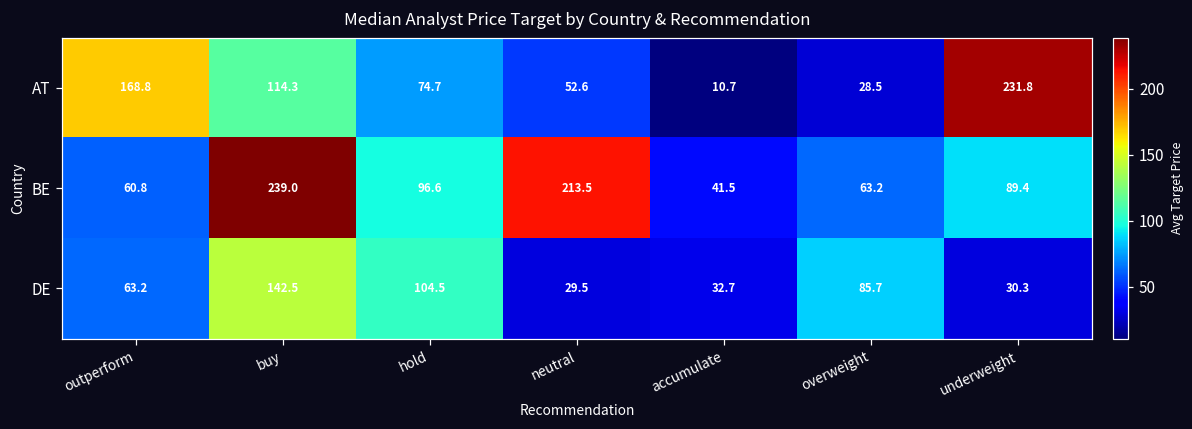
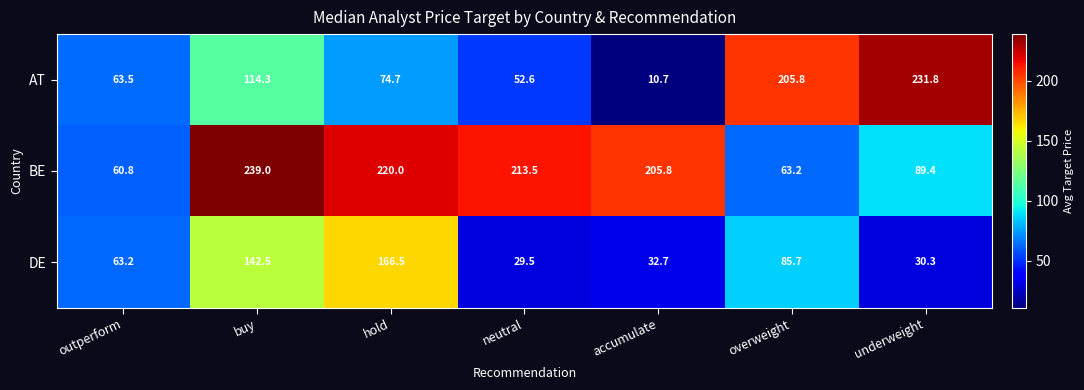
  {
    "AT": {
-     "outperform": 168.8,
+     "outperform": 63.5,
      "buy": 114.3,
      "hold": 74.7,
      "neutral": 52.6,
      "accumulate": 10.7,
-     "overweight": 28.5,
+     "overweight": 205.8,
      "underweight": 231.8
    },
    "BE": {
      "outperform": 60.8,
      "buy": 239.0,
-     "hold": 96.6,
+     "hold": 220.0,
      "neutral": 213.5,
-     "accumulate": 41.5,
+     "accumulate": 205.8,
      "overweight": 63.2,
      "underweight": 89.4
    },
    "DE": {
      "outperform": 63.2,
      "buy": 142.5,
-     "hold": 104.5,
+     "hold": 166.5,
      "neutral": 29.5,
      "accumulate": 32.7,
      "overweight": 85.7,
      "underweight": 30.3
    }
  }
